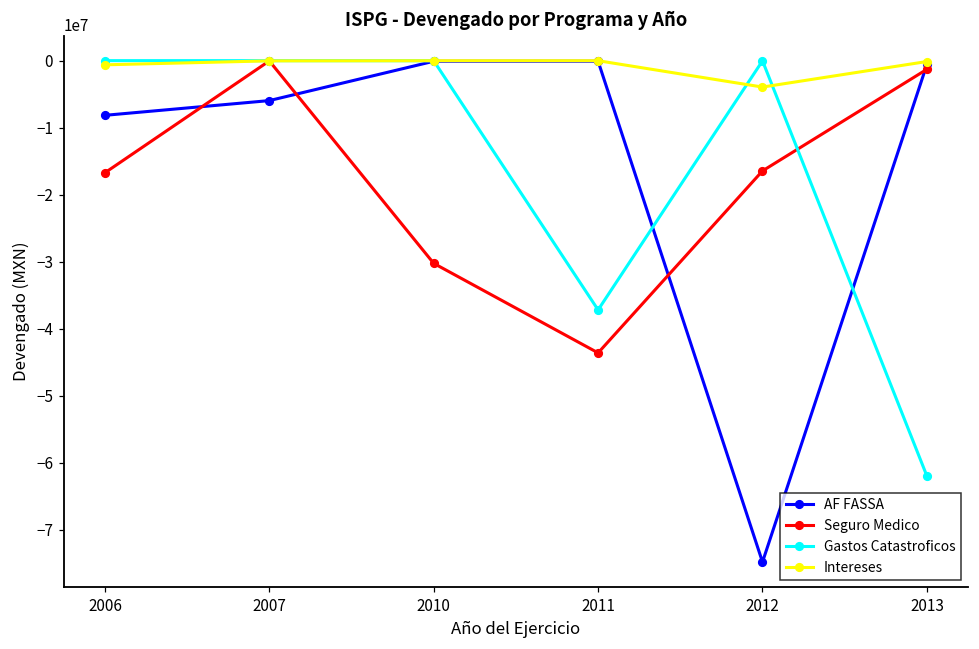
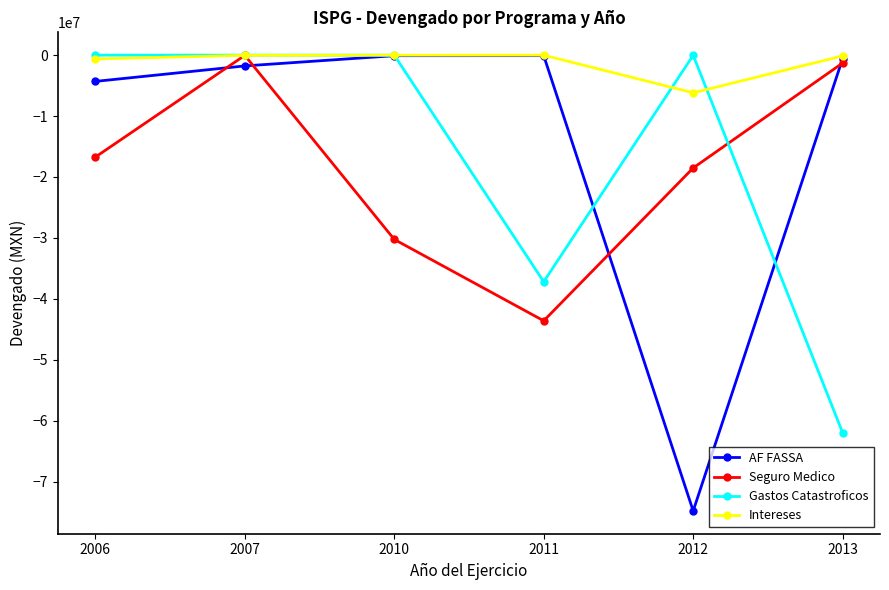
  {
    "AF FASSA": {
-     "2006": -8000000,
-     "2007": -6000000,
+     "2006": -4000000,
+     "2007": -2000000,
      "2012": -75000000,
      "2013": -1000000
    },
    "Seguro Medico": {
      "2006": -17000000,
      "2010": -30000000,
      "2011": -44000000,
-     "2012": -16000000,
+     "2012": -19000000,
      "2013": -1000000
    },
    "Gastos Catastroficos": {
      "2006": 0,
      "2011": -37000000,
      "2012": 0,
      "2013": -62000000
    },
    "Intereses": {
      "2006": -1000000,
-     "2012": -4000000,
+     "2012": -6000000,
      "2013": 0
    }
  }
